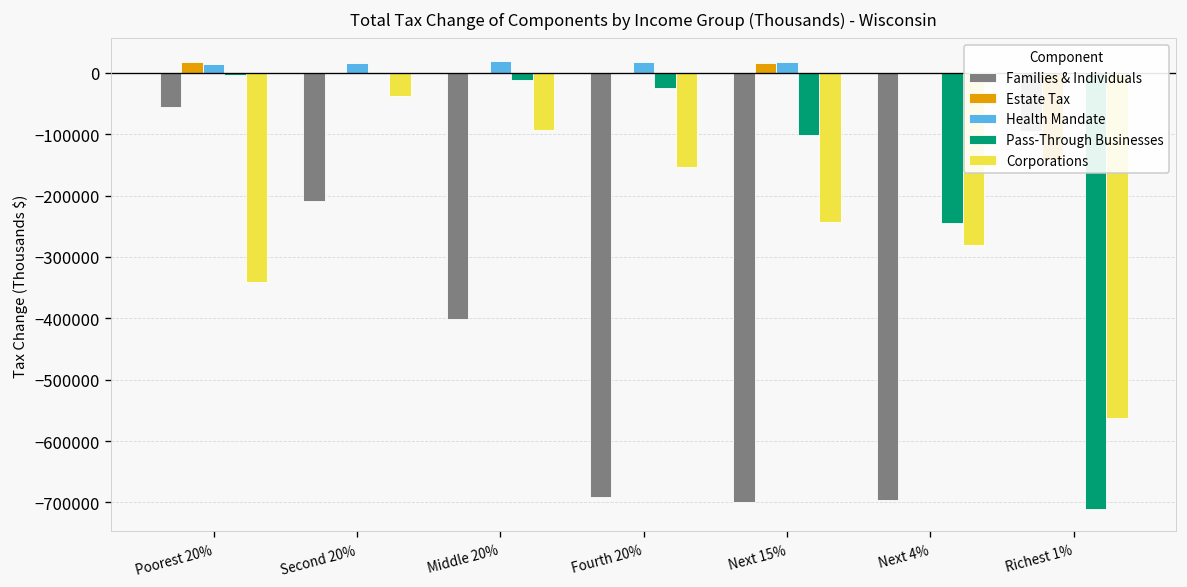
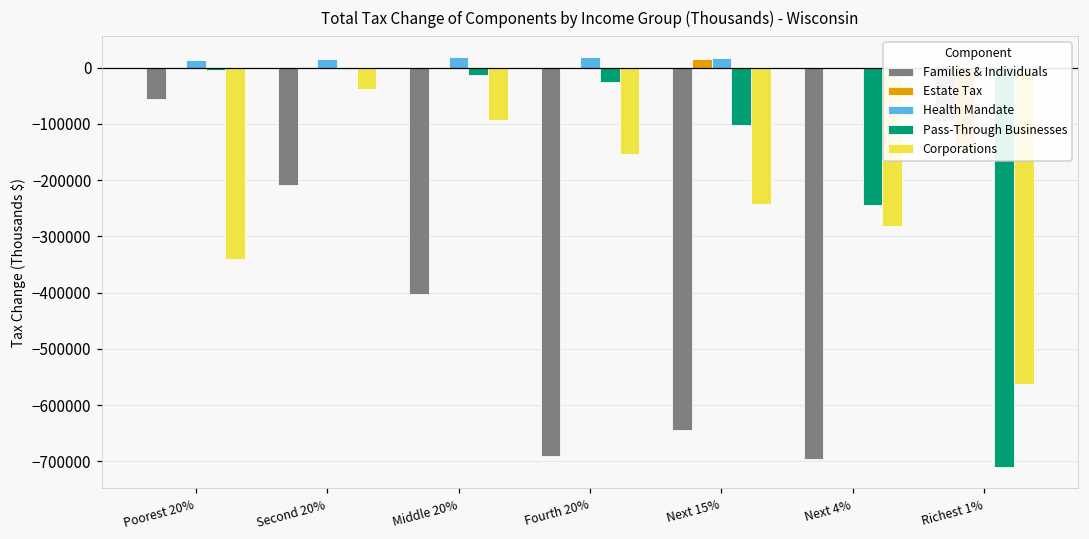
  {
    "Families & Individuals": {
      "Poorest 20%": -60000,
      "Second 20%": -210000,
      "Middle 20%": -400000,
      "Fourth 20%": -690000,
-     "Next 15%": -700000,
+     "Next 15%": -640000,
      "Next 4%": -700000
    },
    "Estate Tax": {
-     "Poorest 20%": 20000,
+     "Poorest 20%": 0,
      "Second 20%": 0,
      "Middle 20%": 0,
      "Fourth 20%": 0,
      "Next 15%": 20000,
      "Next 4%": 0
    },
    "Health Mandate": {
      "Poorest 20%": 10000,
      "Second 20%": 20000,
      "Middle 20%": 20000,
      "Fourth 20%": 20000,
      "Next 15%": 20000
    },
    "Pass-Through Businesses": {
      "Middle 20%": -10000,
      "Fourth 20%": -30000,
      "Next 15%": -100000,
      "Next 4%": -240000,
      "Richest 1%": -710000
    },
    "Corporations": {
      "Poorest 20%": -340000,
      "Second 20%": -40000,
      "Middle 20%": -90000,
      "Fourth 20%": -150000,
      "Next 15%": -240000,
      "Next 4%": -280000,
      "Richest 1%": -560000
    }
  }
